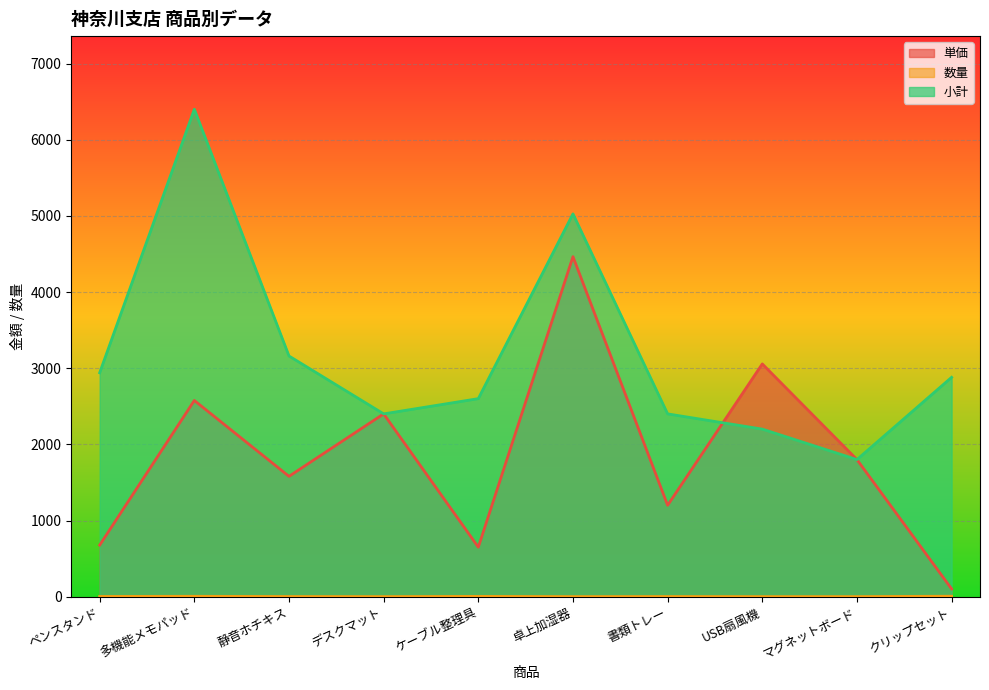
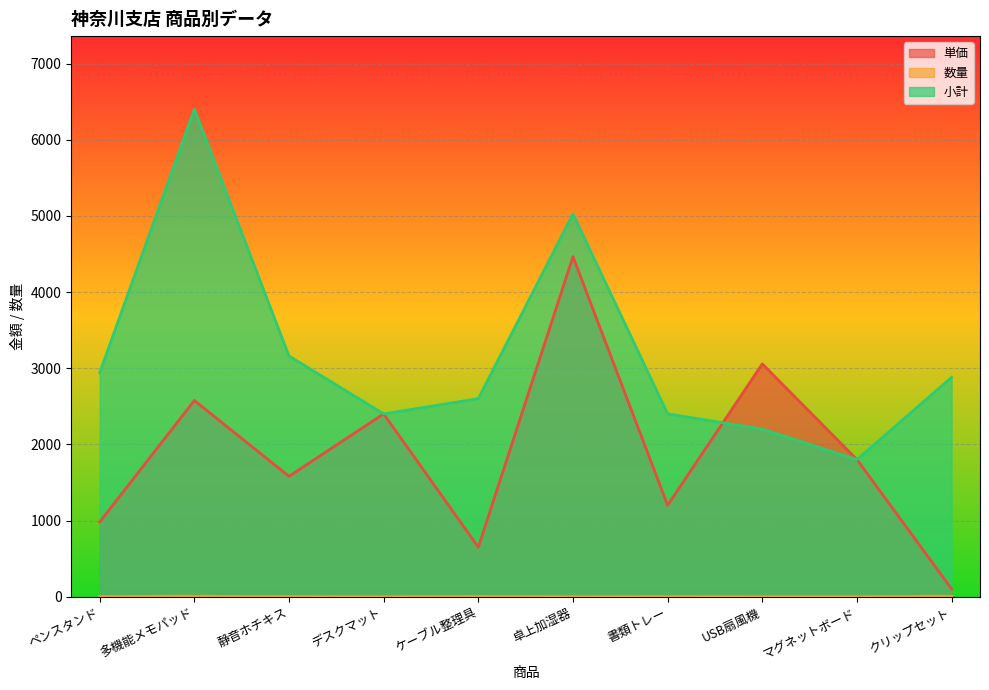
  {
    "単価": {
-     "ペンスタンド": 700,
+     "ペンスタンド": 1000,
      "多機能メモパッド": 2600,
      "静音ホチキス": 1600,
      "ケーブル整理具": 700,
      "卓上加湿器": 4500,
      "書類トレー": 1200,
      "USB扇風機": 3100,
      "クリップセット": 100
    },
    "数量": {
      "ペンスタンド": 0,
      "多機能メモパッド": 0,
      "静音ホチキス": 0,
      "デスクマット": 0,
      "ケーブル整理具": 0,
      "卓上加湿器": 0,
      "書類トレー": 0,
      "USB扇風機": 0,
      "マグネットボード": 0,
      "クリップセット": 0
    },
    "小計": {
      "ペンスタンド": 2900,
      "多機能メモパッド": 6400,
      "静音ホチキス": 3200,
      "ケーブル整理具": 2600,
      "卓上加湿器": 5000,
      "書類トレー": 2400,
      "USB扇風機": 2200,
      "クリップセット": 2900
    }
  }
